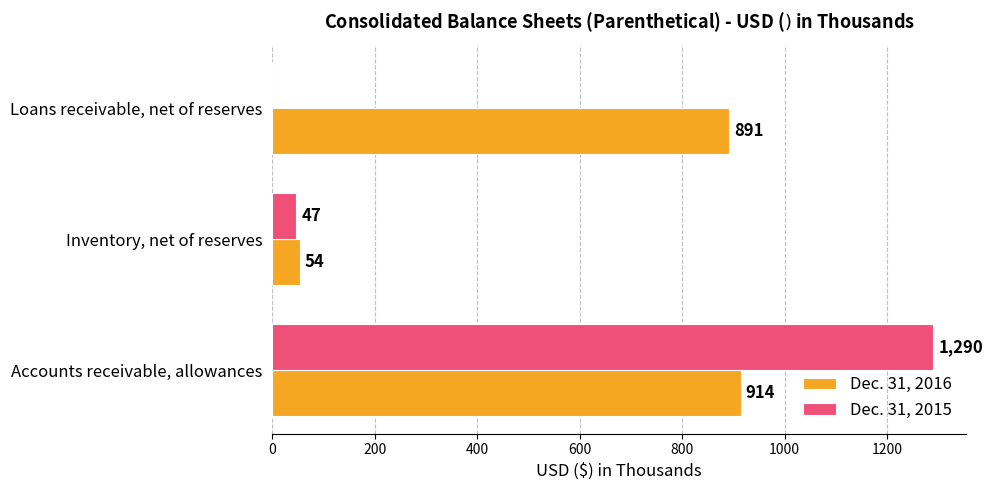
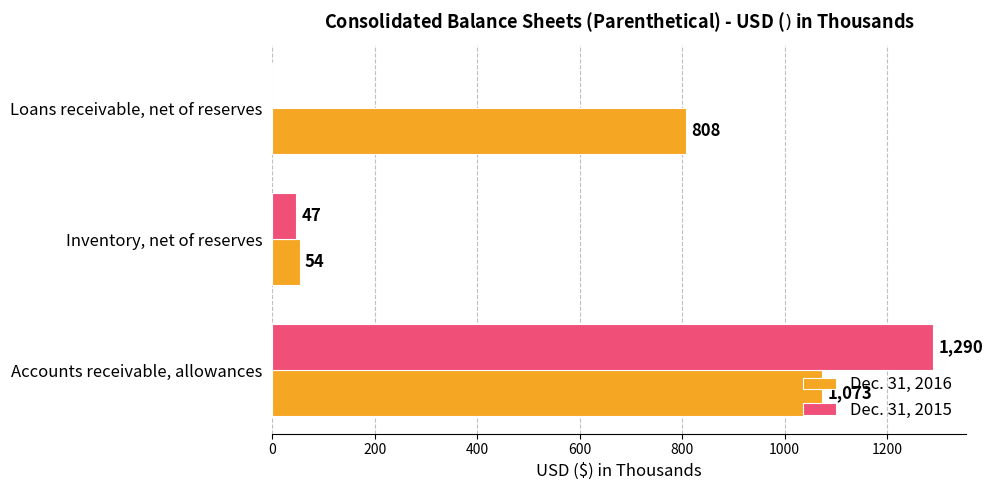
  {
    "Dec. 31, 2016": {
-     "Loans receivable, net of reserves": "891",
+     "Loans receivable, net of reserves": "808",
      "Inventory, net of reserves": "54",
-     "Accounts receivable, allowances": "914"
+     "Accounts receivable, allowances": "1,073"
    },
    "Dec. 31, 2015": {
      "Inventory, net of reserves": "47",
      "Accounts receivable, allowances": "1,290"
    }
  }
